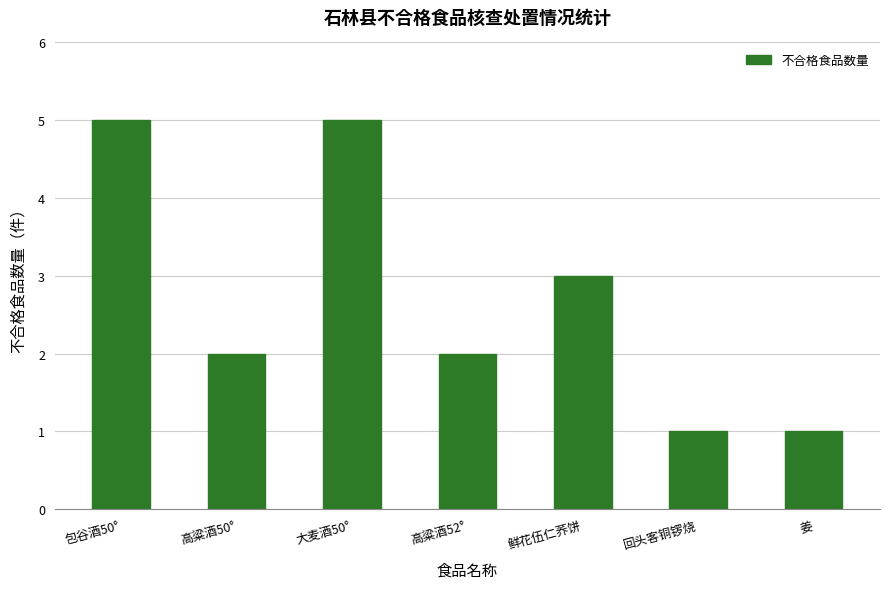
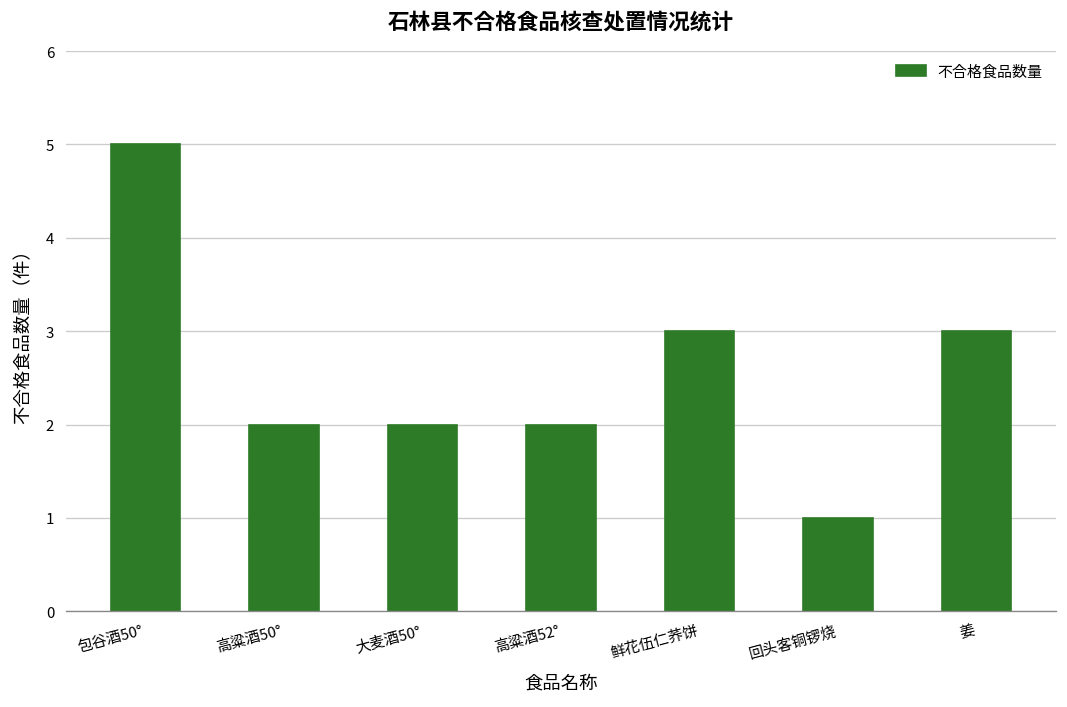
  {
    "包谷酒50°": 5,
    "高粱酒50°": 2,
-   "大麦酒50°": 5,
+   "大麦酒50°": 2,
    "高粱酒52°": 2,
    "鲜花伍仁荞饼": 3,
    "回头客铜锣烧": 1,
-   "姜": 1
+   "姜": 3
  }
